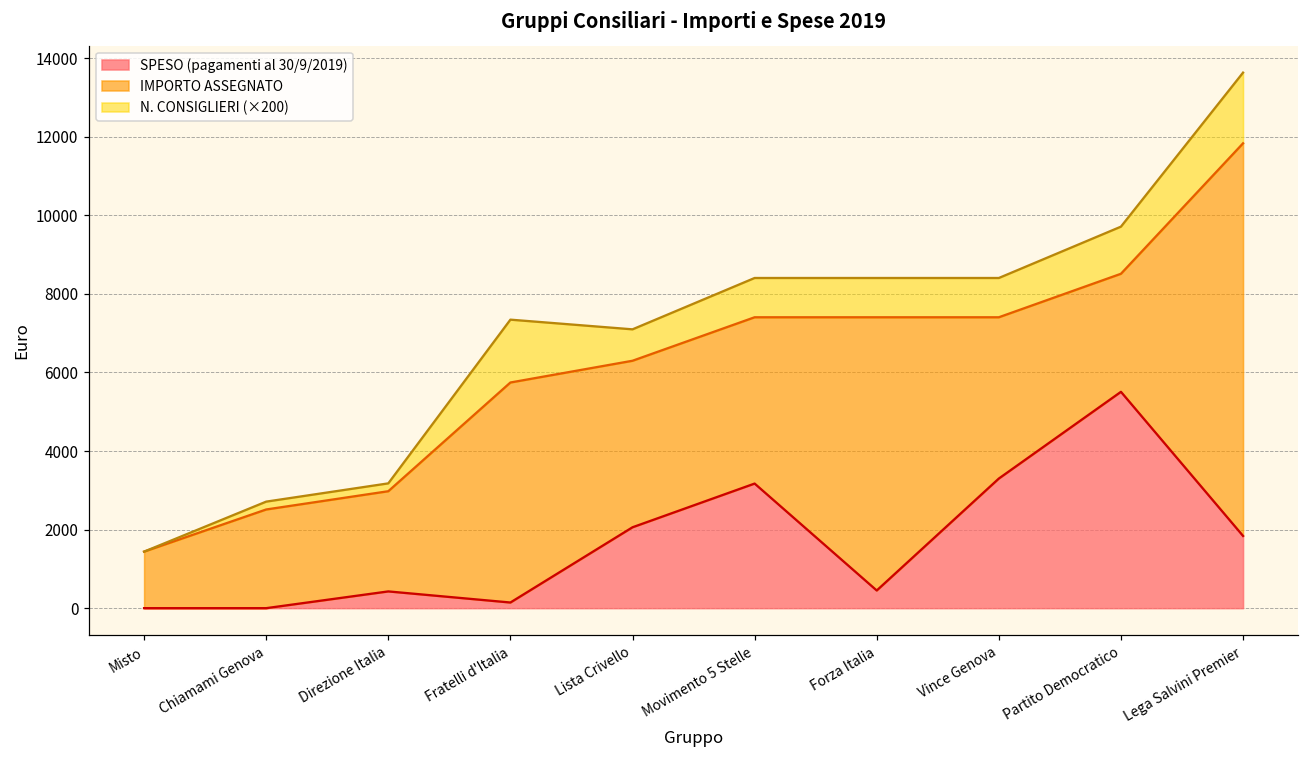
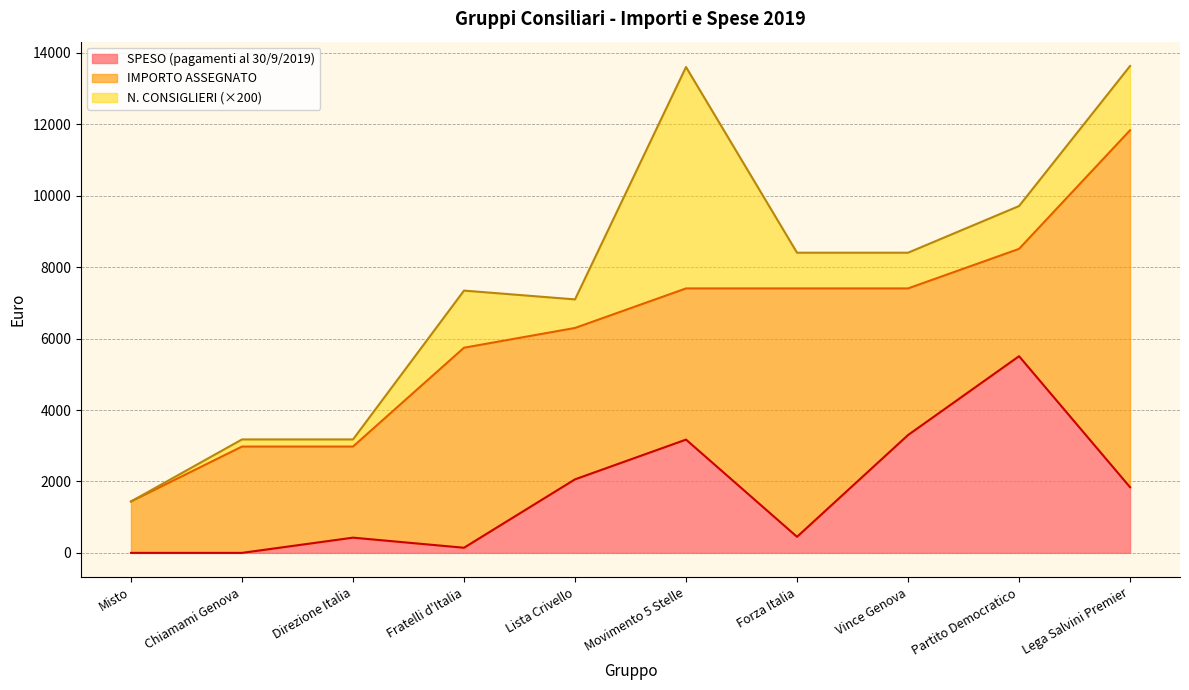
  {
    "SPESO (pagamenti al 30/9/2019)": {
      "Misto": 0,
      "Chiamami Genova": 0,
      "Direzione Italia": 400,
      "Fratelli d'Italia": 100,
      "Lista Crivello": 2100,
      "Movimento 5 Stelle": 3200,
      "Forza Italia": 400,
      "Vince Genova": 3300,
      "Partito Democratico": 5500,
      "Lega Salvini Premier": 1800
    },
    "IMPORTO ASSEGNATO": {
-     "Chiamami Genova": 2500,
+     "Chiamami Genova": 3000,
      "Direzione Italia": 3000,
      "Fratelli d'Italia": 5700,
      "Lista Crivello": 6300,
      "Movimento 5 Stelle": 7400,
      "Forza Italia": 7400,
      "Vince Genova": 7400,
      "Partito Democratico": 8500,
      "Lega Salvini Premier": 11800
    },
    "N. CONSIGLIERI (×200)": {
      "Chiamami Genova": 200,
      "Direzione Italia": 200,
      "Fratelli d'Italia": 1600,
      "Lista Crivello": 800,
-     "Movimento 5 Stelle": 1000,
+     "Movimento 5 Stelle": 6200,
      "Forza Italia": 1000,
      "Vince Genova": 1000,
      "Partito Democratico": 1200,
      "Lega Salvini Premier": 1800
    }
  }
